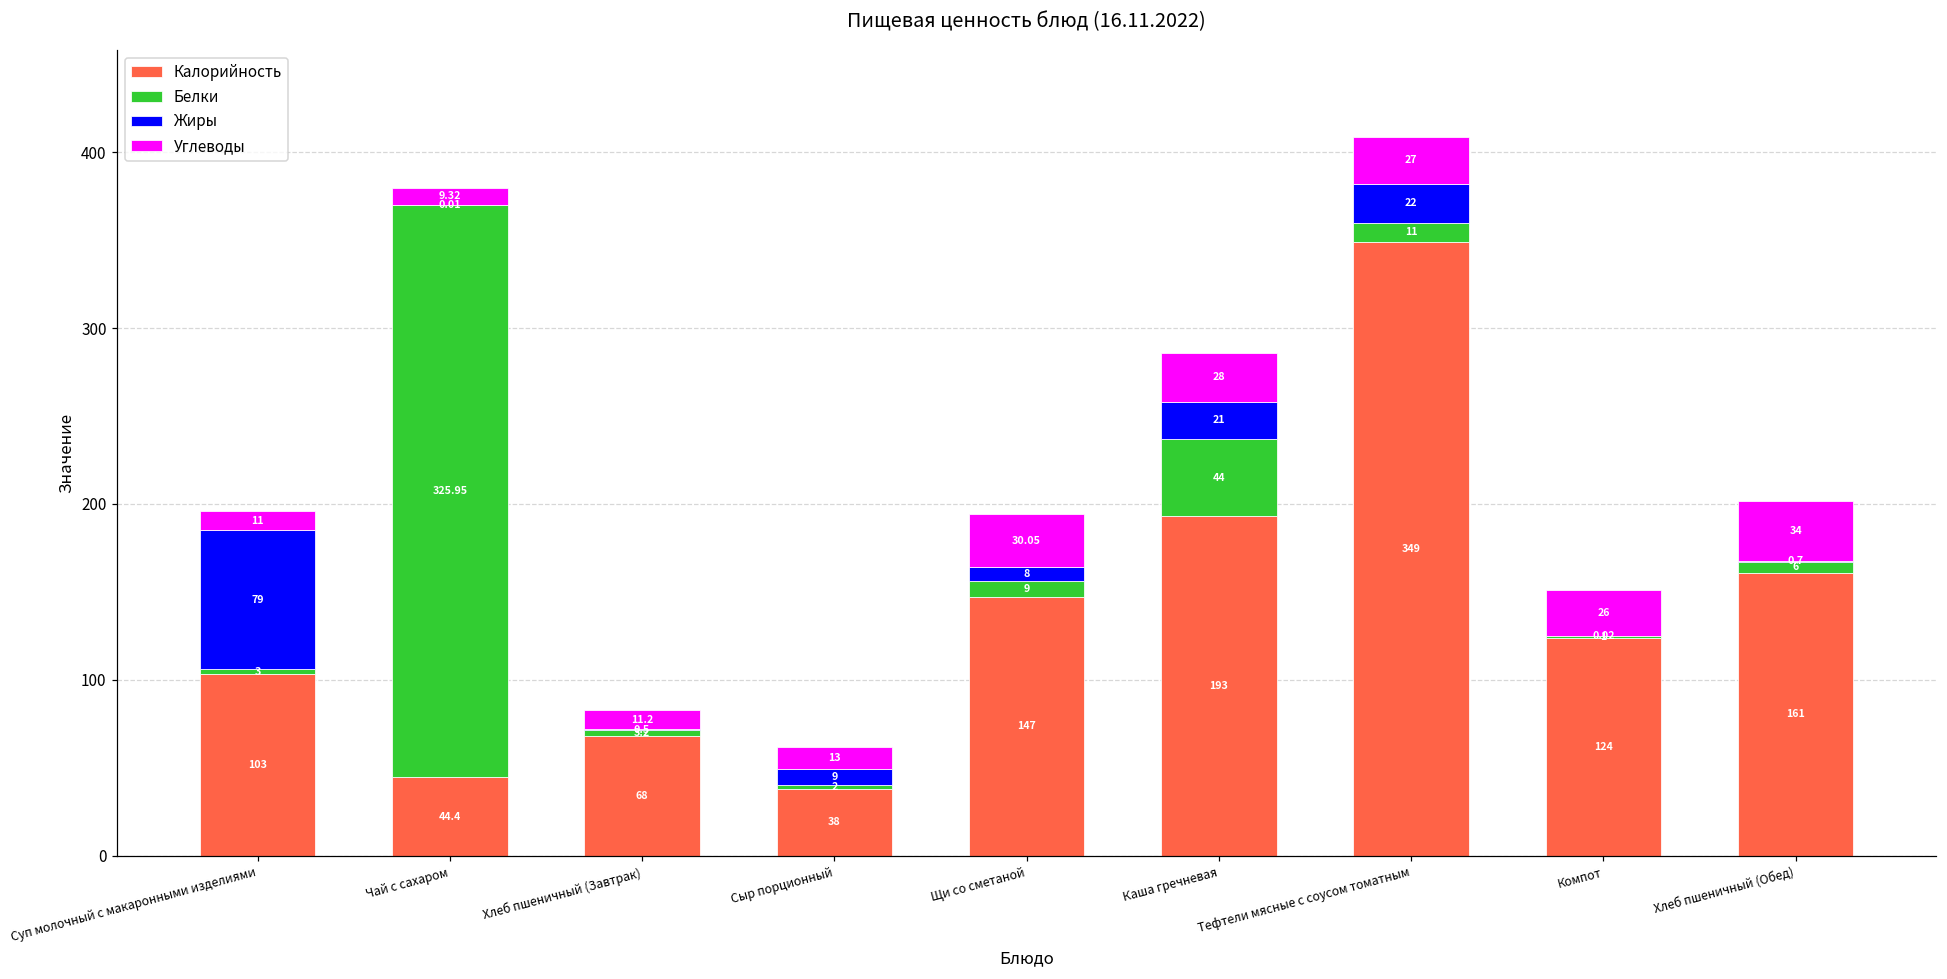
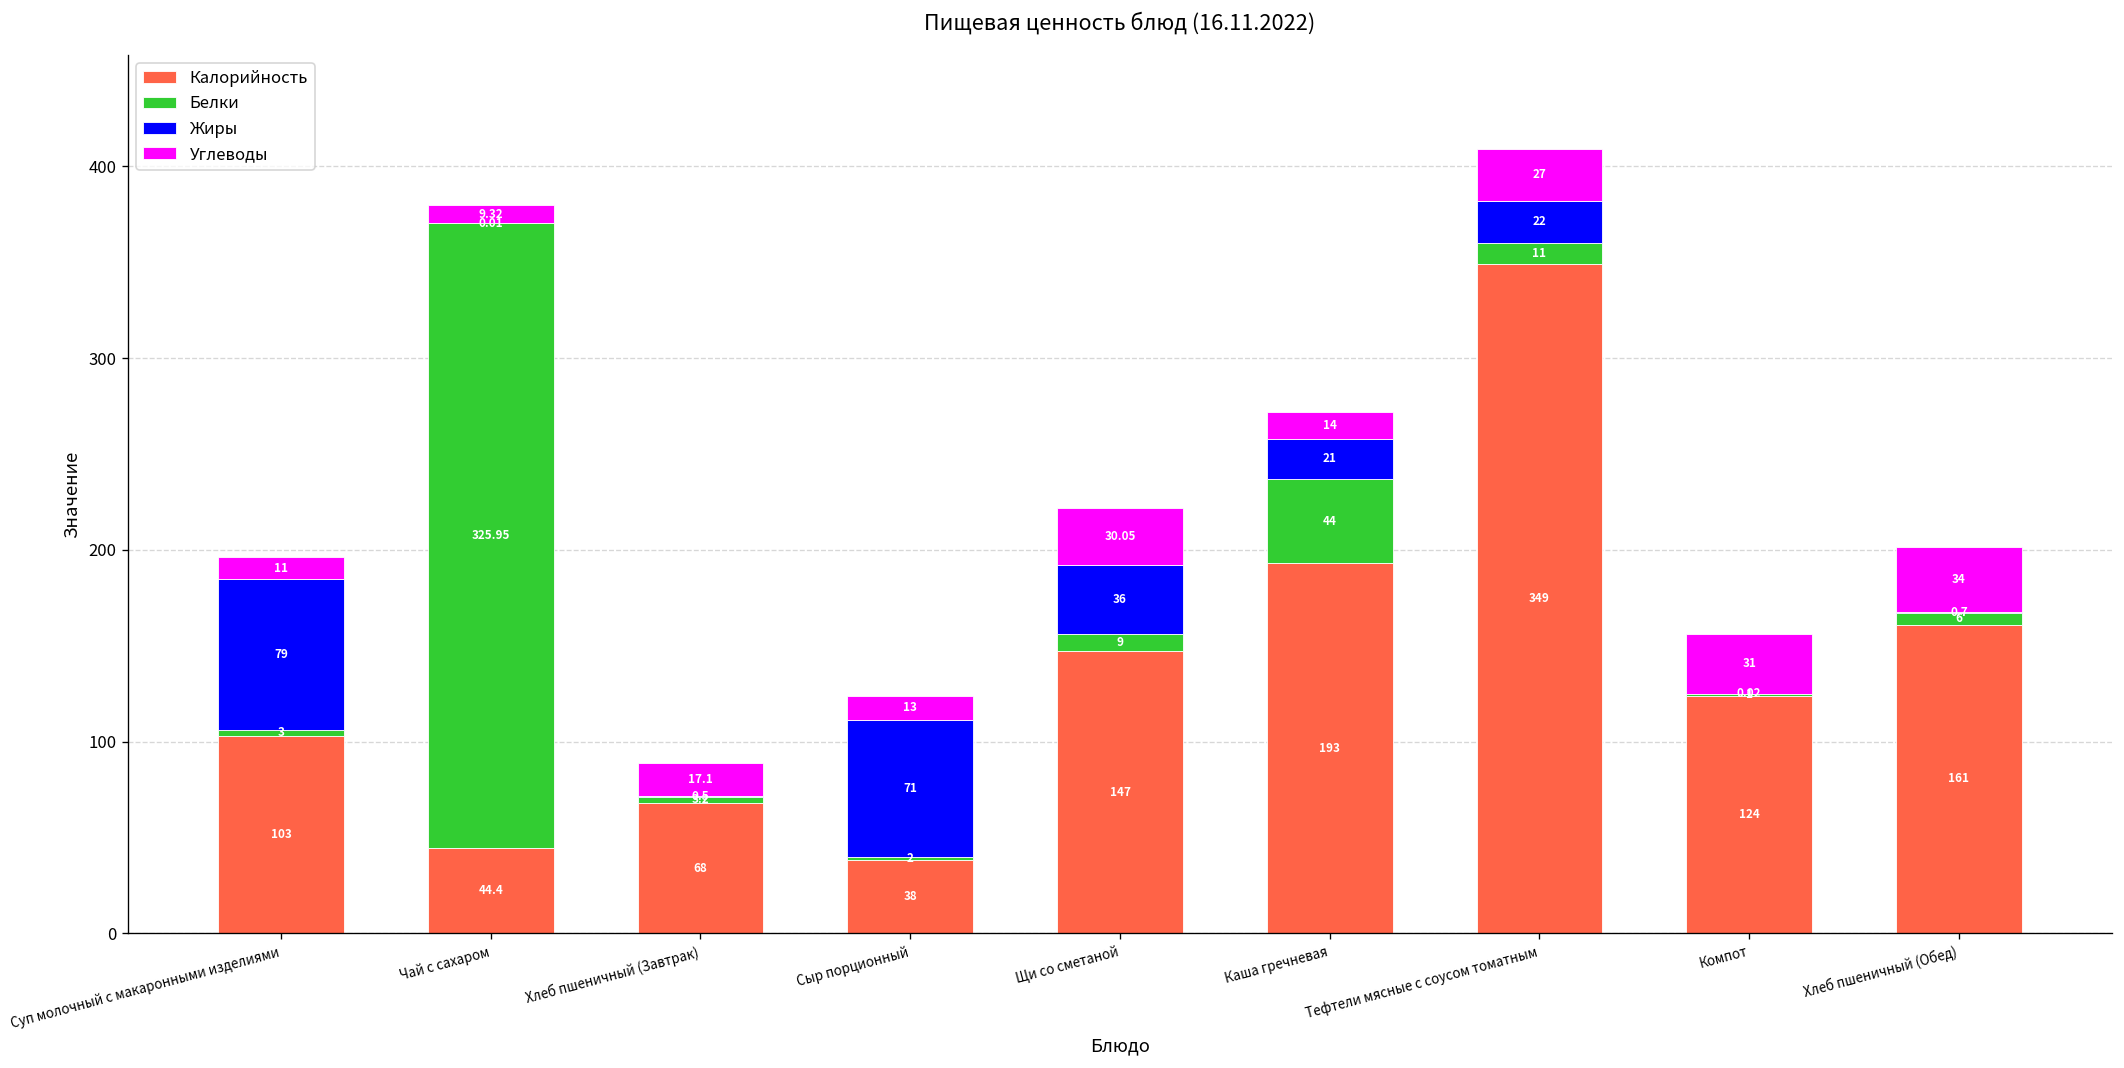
  {
    "Калорийность": {
      "Суп молочный с макаронными изделиями": 103,
      "Чай с сахаром": 44.4,
      "Хлеб пшеничный (Завтрак)": 68,
      "Сыр порционный": 38,
      "Щи со сметаной": 147,
      "Каша гречневая": 193,
      "Тефтели мясные с соусом томатным": 349,
      "Компот": 124,
      "Хлеб пшеничный (Обед)": 161
    },
    "Белки": {
      "Суп молочный с макаронными изделиями": 3,
      "Чай с сахаром": 325.95,
      "Сыр порционный": 2,
      "Щи со сметаной": 9,
      "Каша гречневая": 44,
      "Тефтели мясные с соусом томатным": 11
    },
    "Жиры": {
      "Суп молочный с макаронными изделиями": 79,
-     "Сыр порционный": 9,
-     "Щи со сметаной": 8,
+     "Сыр порционный": 71,
+     "Щи со сметаной": 36,
      "Каша гречневая": 21,
      "Тефтели мясные с соусом томатным": 22
    },
    "Углеводы": {
      "Суп молочный с макаронными изделиями": 11,
-     "Хлеб пшеничный (Завтрак)": 11.2,
+     "Хлеб пшеничный (Завтрак)": 17.1,
      "Сыр порционный": 13,
      "Щи со сметаной": 30.05,
-     "Каша гречневая": 28,
+     "Каша гречневая": 14,
      "Тефтели мясные с соусом томатным": 27,
-     "Компот": 26,
+     "Компот": 31,
      "Хлеб пшеничный (Обед)": 34
    }
  }
